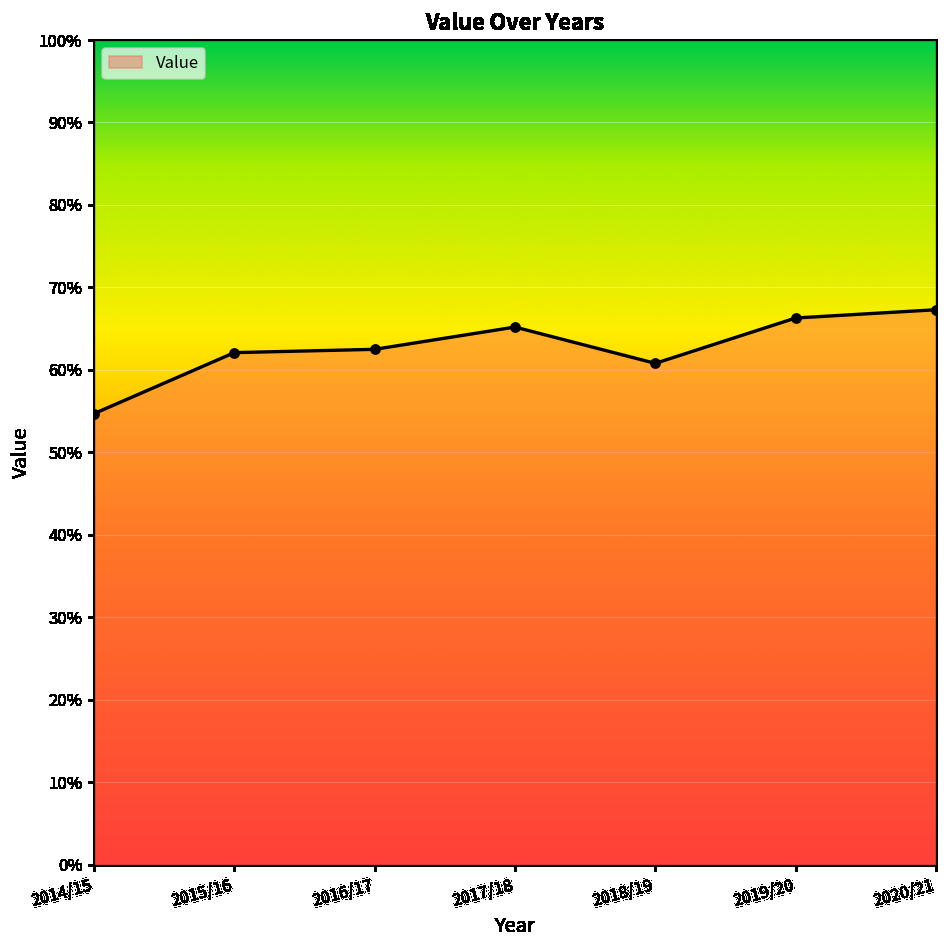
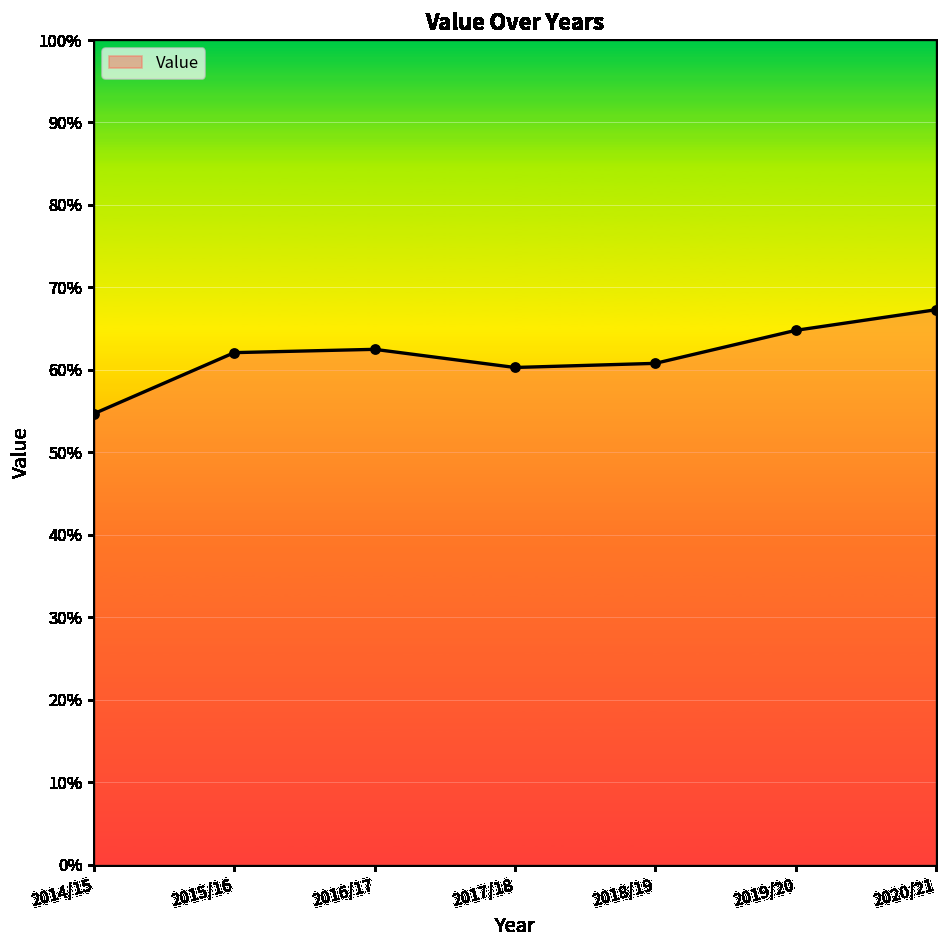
  {
    "2014/15": "55%",
    "2015/16": "62%",
    "2016/17": "63%",
-   "2017/18": "65%",
+   "2017/18": "60%",
    "2018/19": "61%",
-   "2019/20": "66%",
+   "2019/20": "65%",
    "2020/21": "67%"
  }
